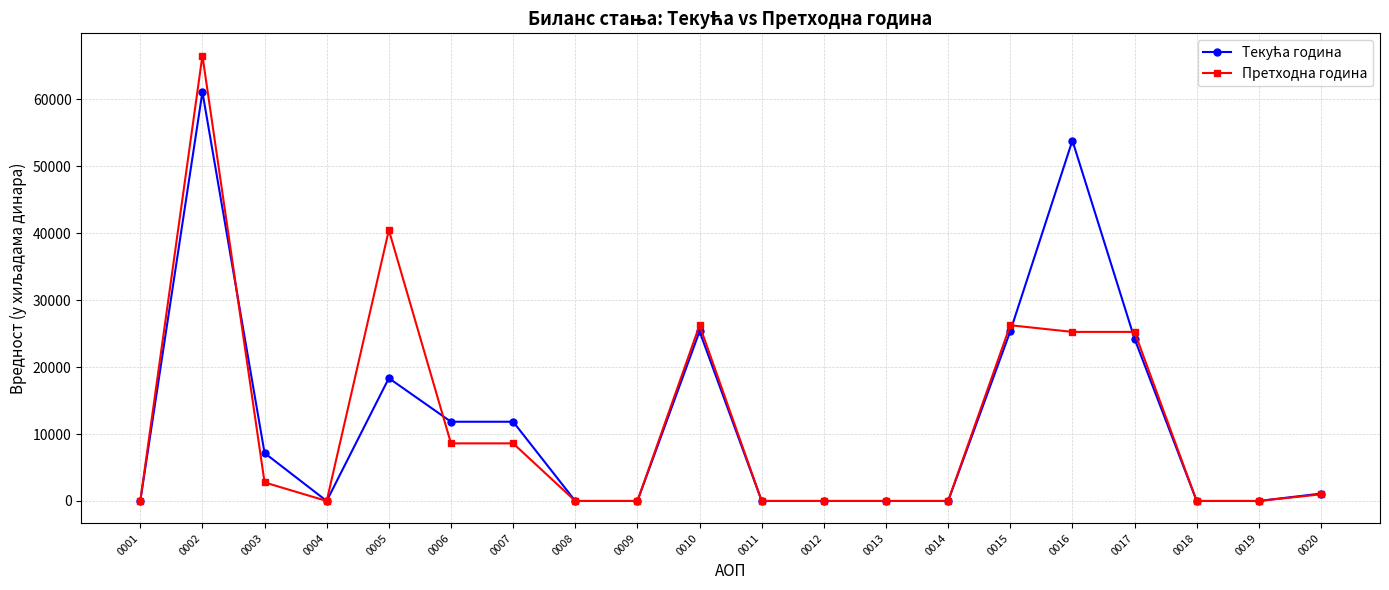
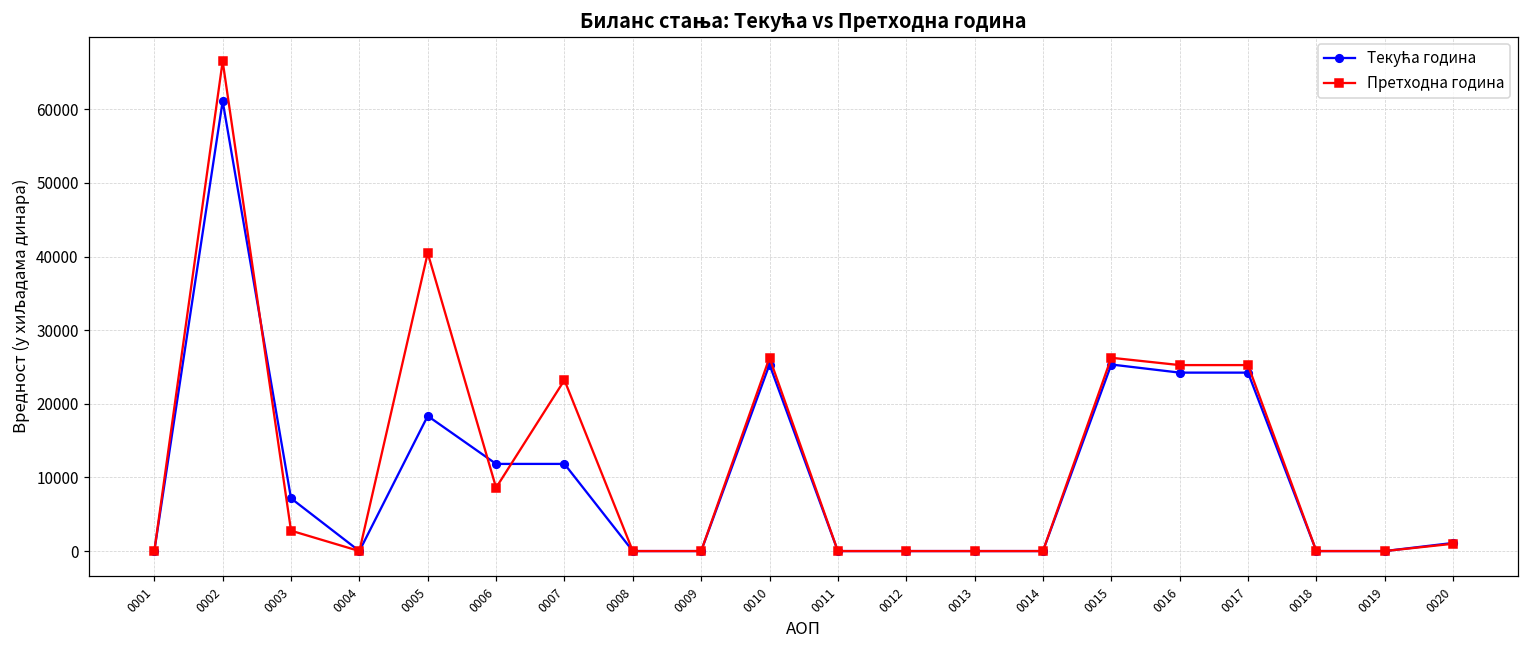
  {
    "Текућа година": {
      "0002": 61000,
      "0003": 7000,
      "0005": 18000,
      "0006": 12000,
      "0007": 12000,
      "0010": 25000,
      "0015": 25000,
-     "0016": 54000,
+     "0016": 24000,
      "0017": 24000
    },
    "Претходна година": {
      "0002": 67000,
      "0003": 3000,
      "0005": 40000,
      "0006": 9000,
-     "0007": 9000,
+     "0007": 23000,
      "0010": 26000,
      "0015": 26000,
      "0016": 25000,
      "0017": 25000
    }
  }
